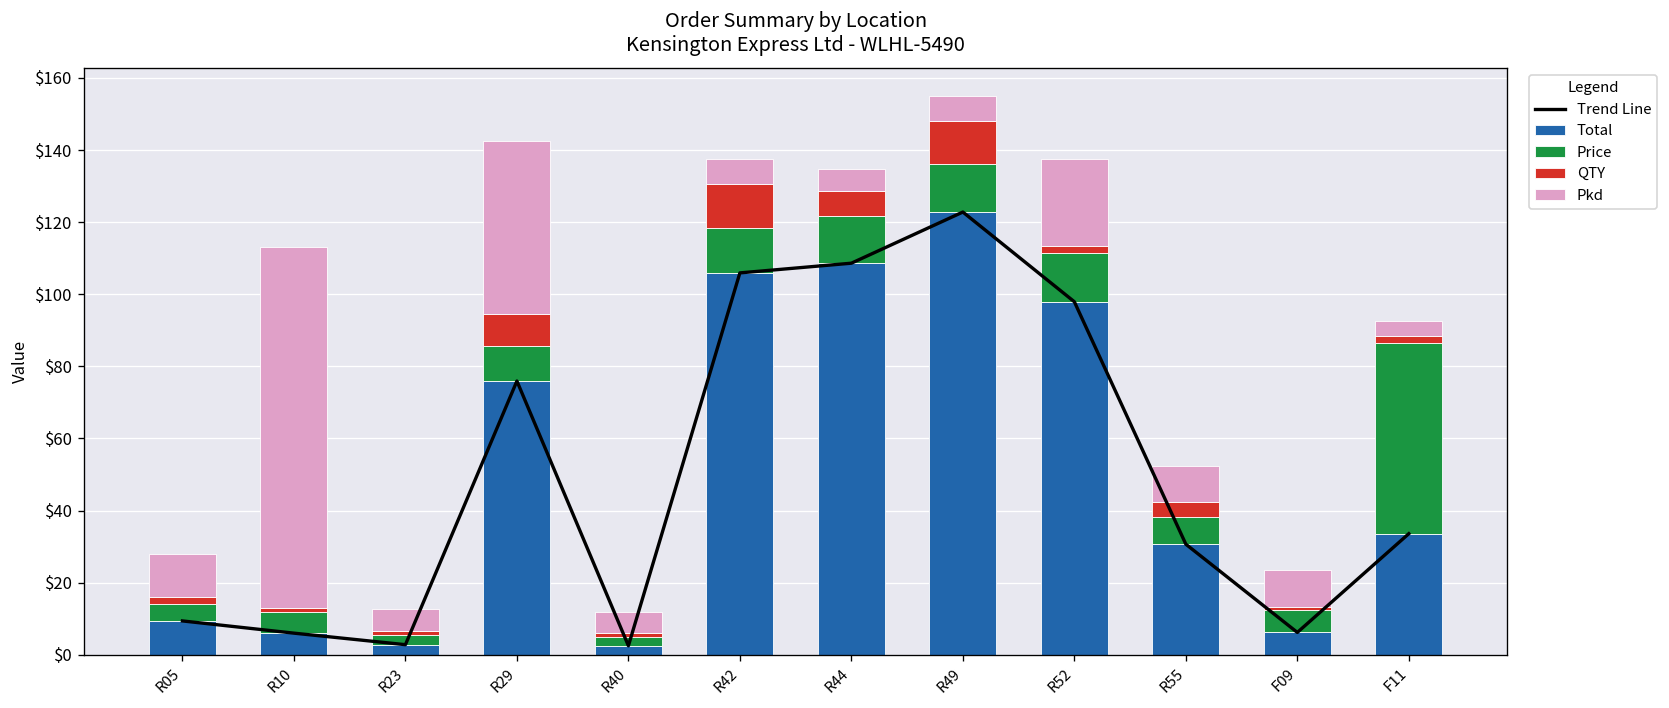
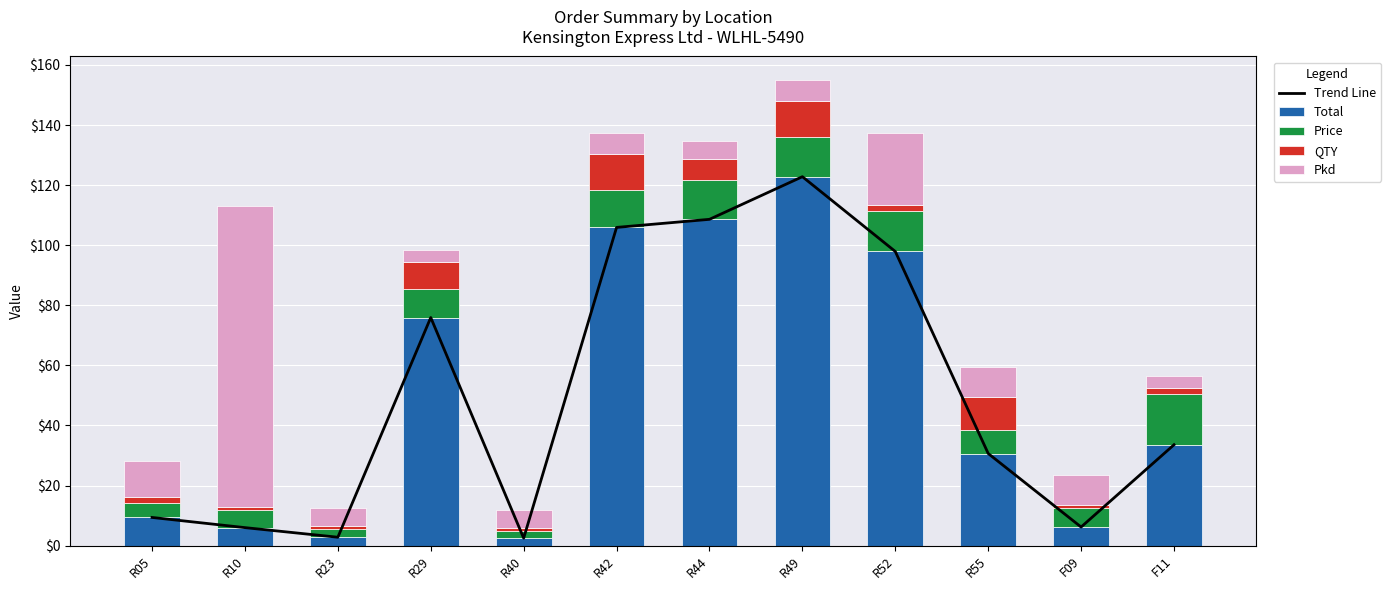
  {
    "Trend Line": {
      "R05": "$9",
      "R10": "$6",
      "R23": "$3",
      "R29": "$76",
      "R40": "$2",
      "R42": "$106",
      "R44": "$109",
      "R49": "$123",
      "R52": "$98",
      "R55": "$31",
      "F09": "$6",
      "F11": "$34"
    },
    "Total": {
      "R05": "$9",
      "R10": "$6",
      "R23": "$3",
      "R29": "$76",
      "R40": "$2",
      "R42": "$106",
      "R44": "$109",
      "R49": "$123",
      "R52": "$98",
      "R55": "$31",
      "F09": "$6",
      "F11": "$34"
    },
    "Price": {
      "R05": "$5",
      "R10": "$6",
      "R23": "$3",
      "R29": "$10",
      "R40": "$2",
      "R42": "$13",
      "R44": "$13",
      "R49": "$13",
      "R52": "$13",
      "R55": "$8",
      "F09": "$6",
-     "F11": "$53"
+     "F11": "$17"
    },
    "QTY": {
      "R05": "$2",
      "R10": "$1",
      "R23": "$1",
      "R29": "$9",
      "R40": "$1",
      "R42": "$12",
      "R44": "$7",
      "R49": "$12",
      "R52": "$2",
-     "R55": "$4",
+     "R55": "$11",
      "F09": "$1",
      "F11": "$2"
    },
    "Pkd": {
      "R05": "$12",
      "R10": "$100",
      "R23": "$6",
-     "R29": "$48",
+     "R29": "$4",
      "R40": "$6",
      "R42": "$7",
      "R44": "$6",
      "R49": "$7",
      "R52": "$24",
      "R55": "$10",
      "F09": "$10",
      "F11": "$4"
    }
  }
